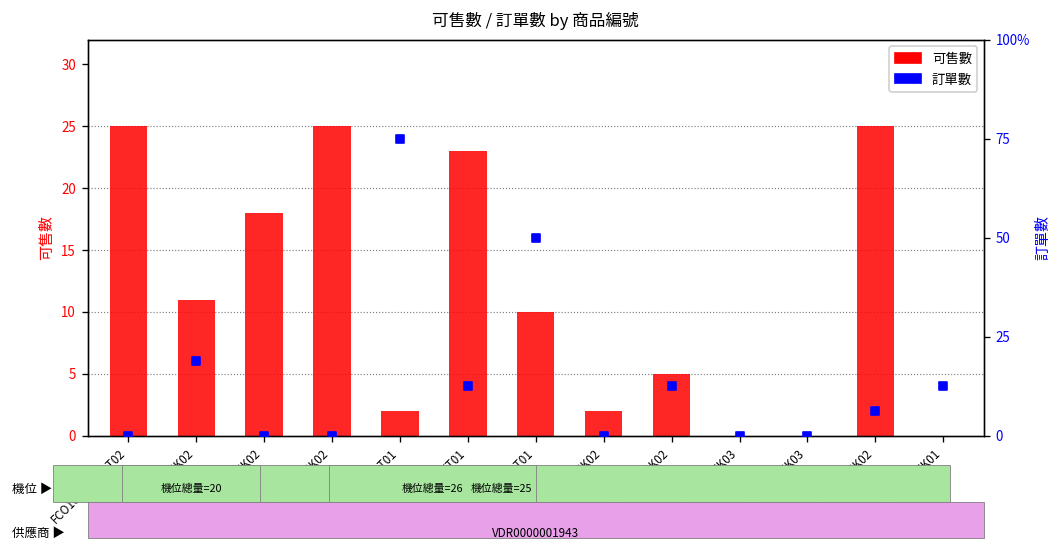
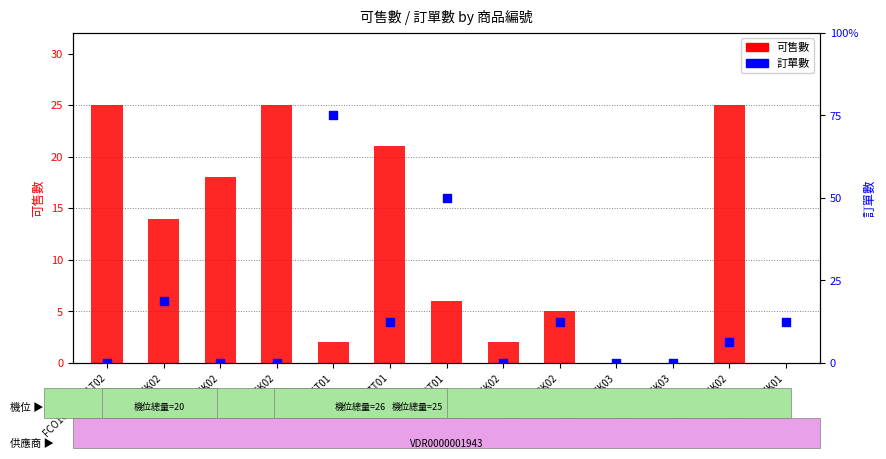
  {
    "可售數": {
      "FCO10CI26421T02": 25,
-     "VIE10BR26305K02": 11,
+     "VIE10BR26305K02": 14,
      "VIE10BR26205K02": 18,
      "VIE10BR26306K02": 25,
      "VIE10BR26304T01": 2,
-     "VIE10BR26527T01": 23,
-     "VIE10BR26208T01": 10,
+     "VIE10BR26527T01": 21,
+     "VIE10BR26208T01": 6,
      "VIE10BR26405K02": 2,
      "VIE10BR26608K02": 5,
      "VIE10BR26527K03": 0,
      "VIE10BR26405K03": 0,
      "VIE10BR26505K02": 25,
      "VIE10BR26527K01": 0
    }
  }
